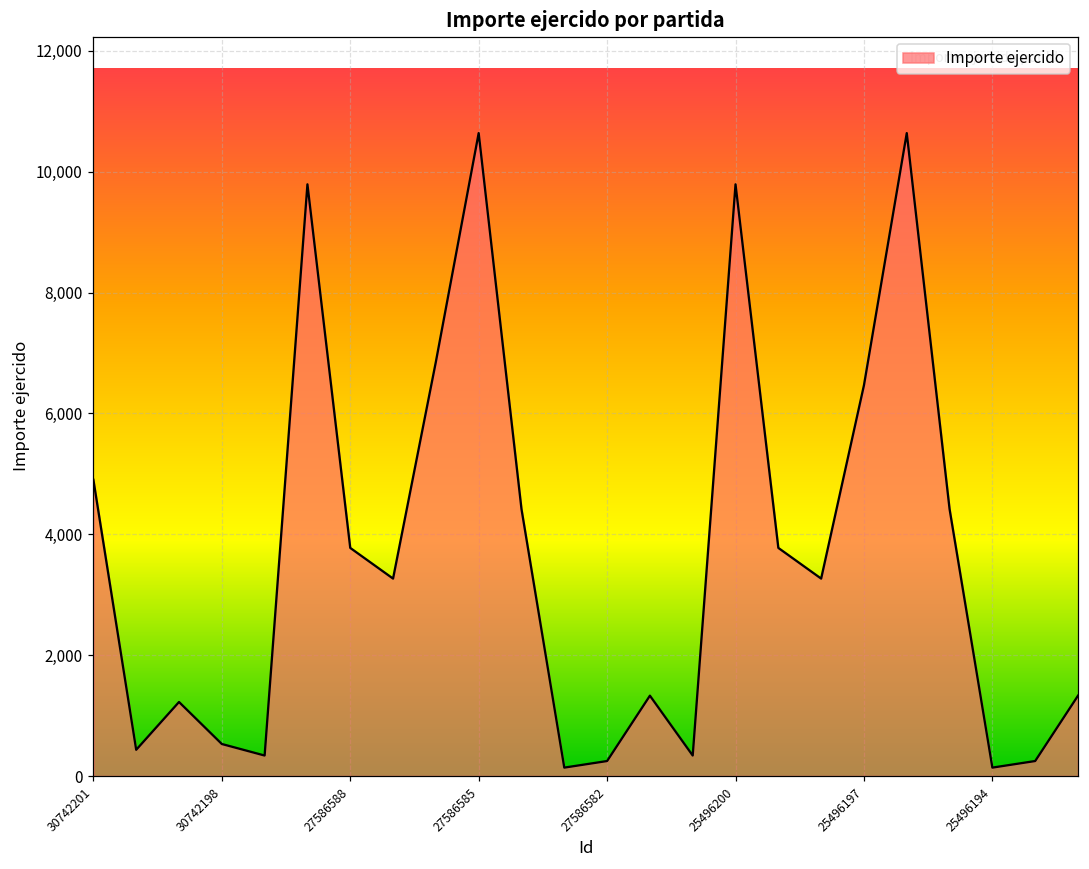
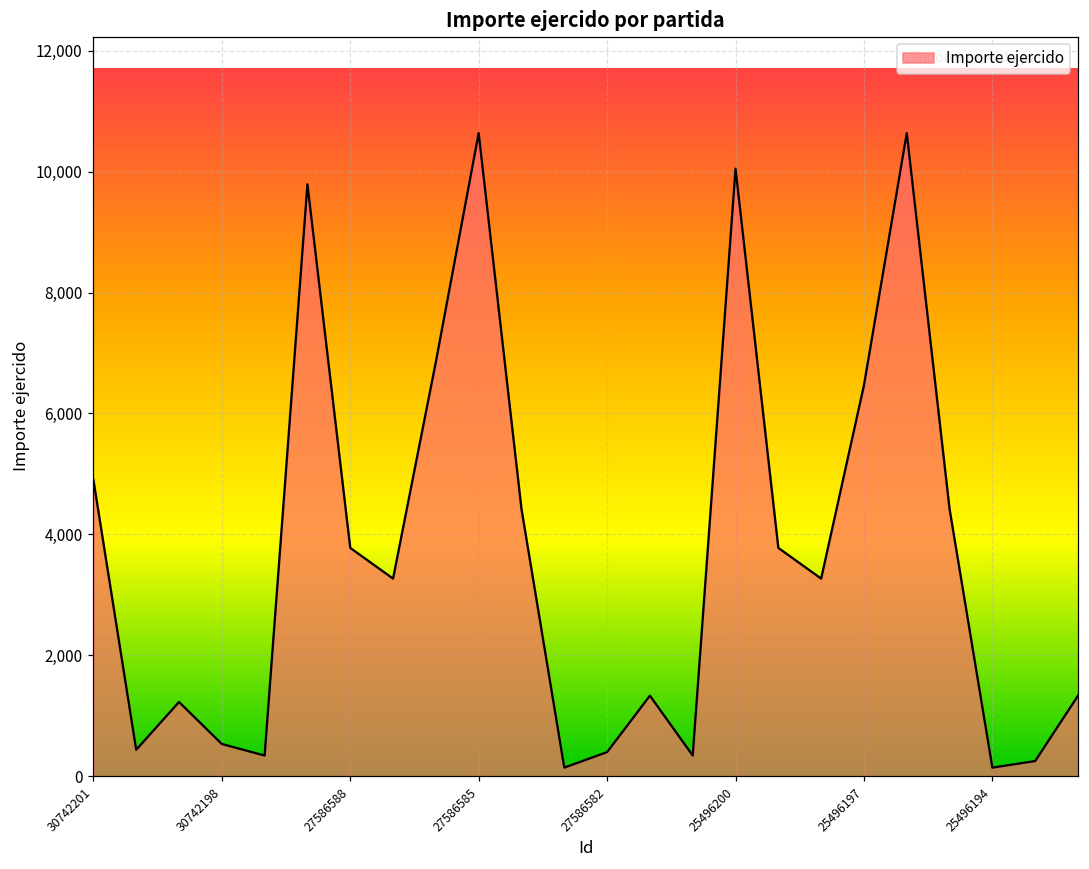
  {
    "30742201": "4,900",
    "30742198": "500",
    "27586588": "3,800",
    "27586585": "10,600",
-   "27586582": "200",
-   "25496200": "9,800",
+   "27586582": "400",
+   "25496200": "10,000",
    "25496197": "6,500",
    "25496194": "100"
  }
